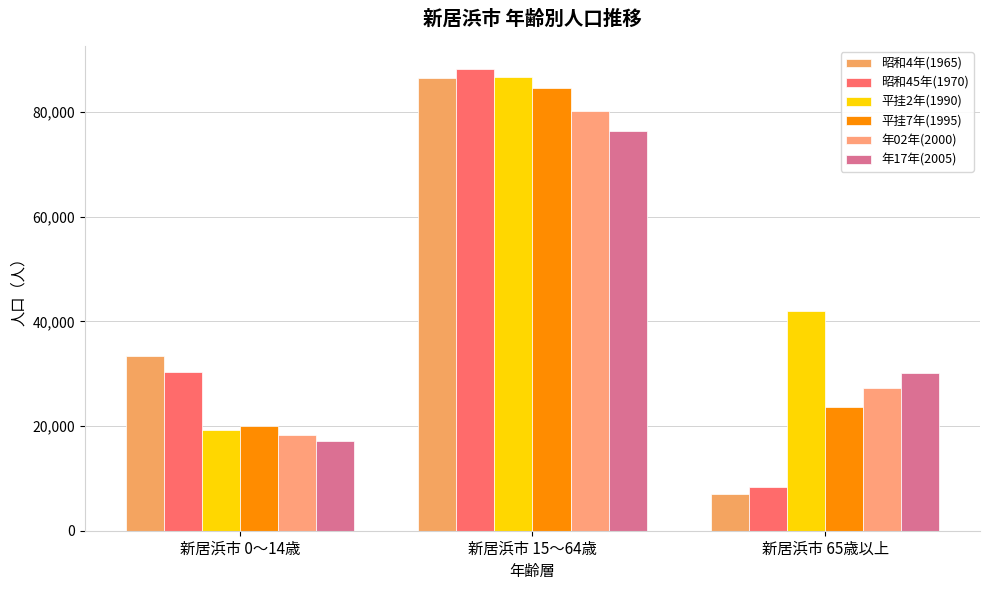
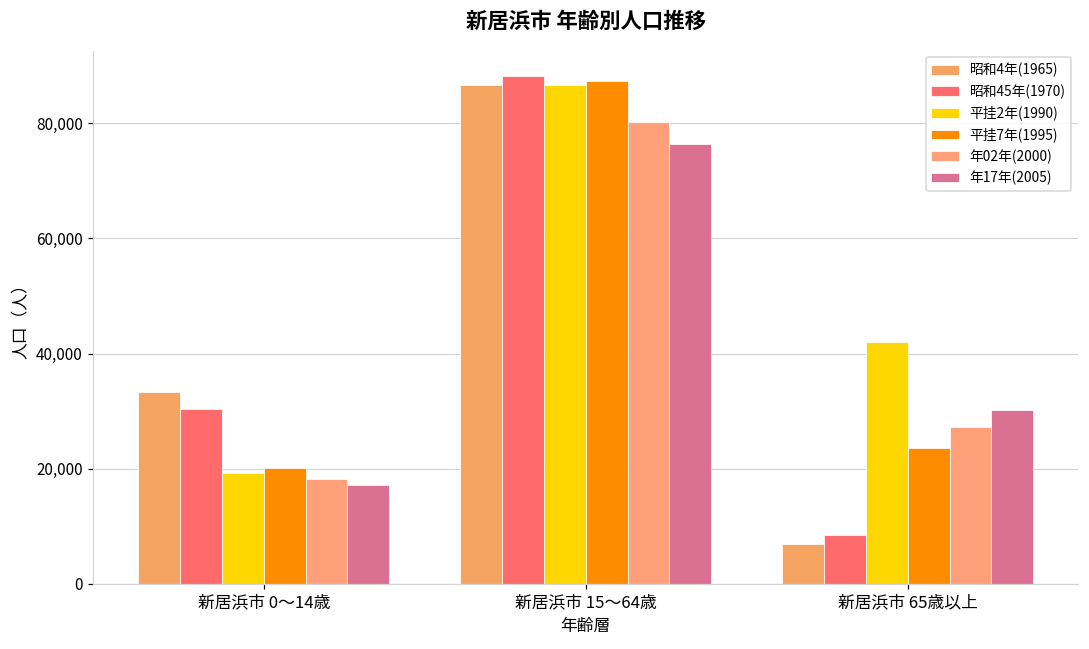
  {
    "平挂2年(1990)": {
      "新居浜市 0～14歳": "19,000",
      "新居浜市 15～64歳": "87,000",
      "新居浜市 65歳以上": "42,000"
    },
    "平挂7年(1995)": {
      "新居浜市 0～14歳": "20,000",
-     "新居浜市 15～64歳": "85,000",
+     "新居浜市 15～64歳": "87,000",
      "新居浜市 65歳以上": "24,000"
    }
  }
